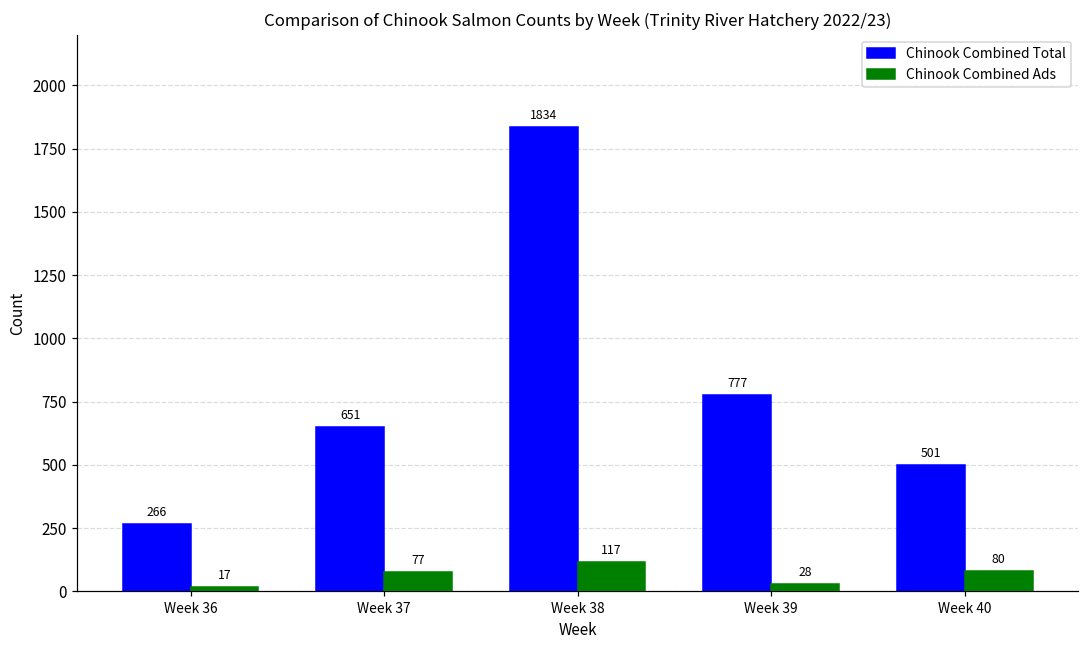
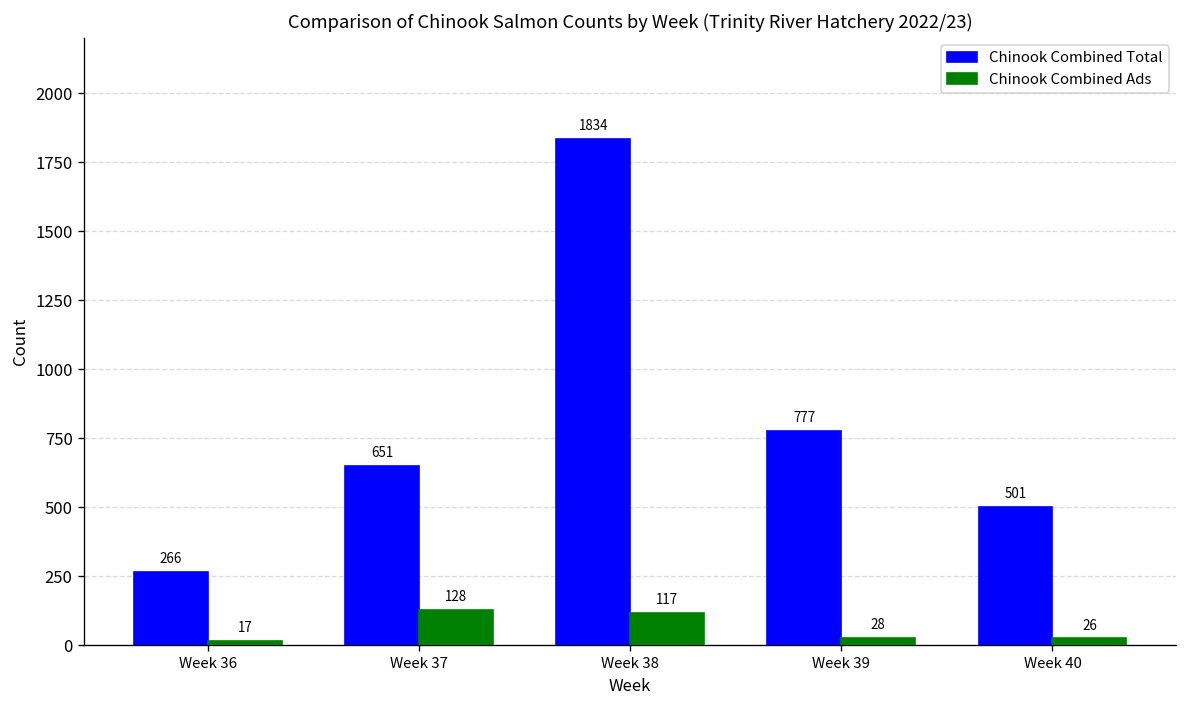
  {
    "Chinook Combined Total": {
      "Week 36": 266,
      "Week 37": 651,
      "Week 38": 1834,
      "Week 39": 777,
      "Week 40": 501
    },
    "Chinook Combined Ads": {
      "Week 36": 17,
-     "Week 37": 77,
+     "Week 37": 128,
      "Week 38": 117,
      "Week 39": 28,
-     "Week 40": 80
+     "Week 40": 26
    }
  }
